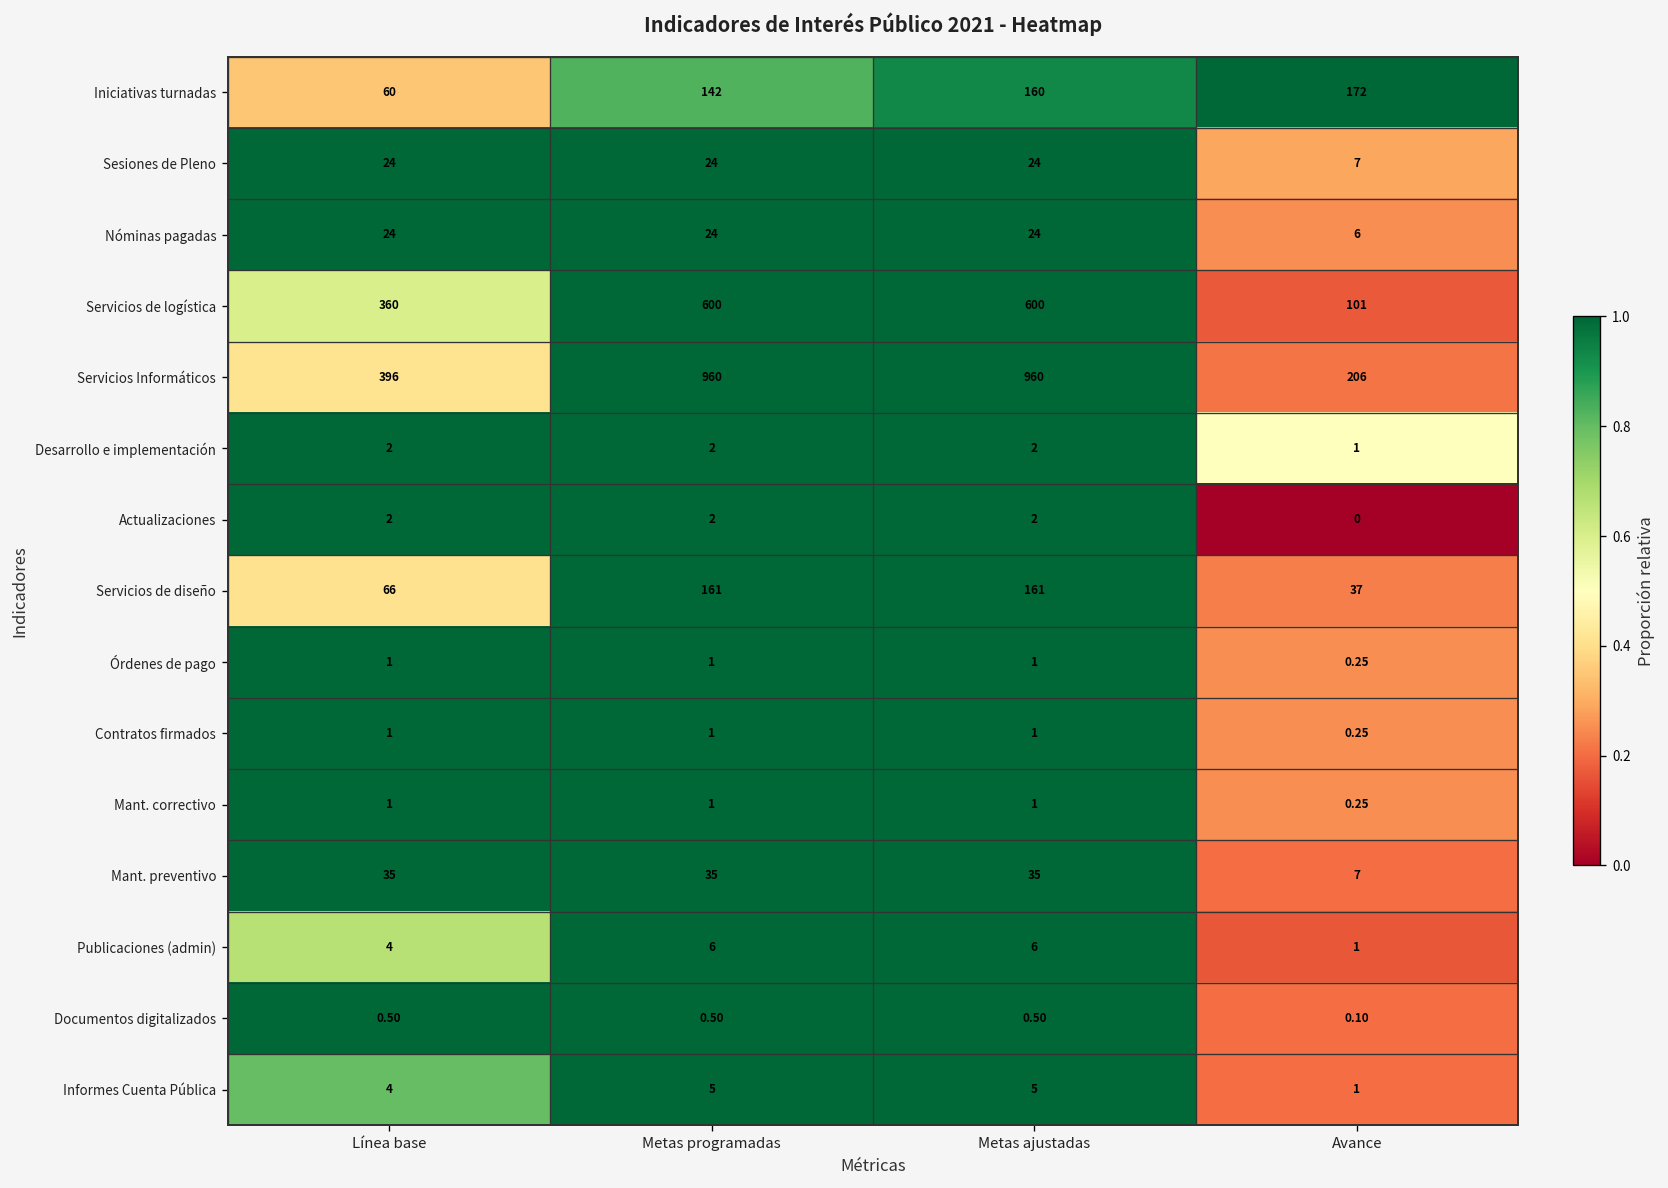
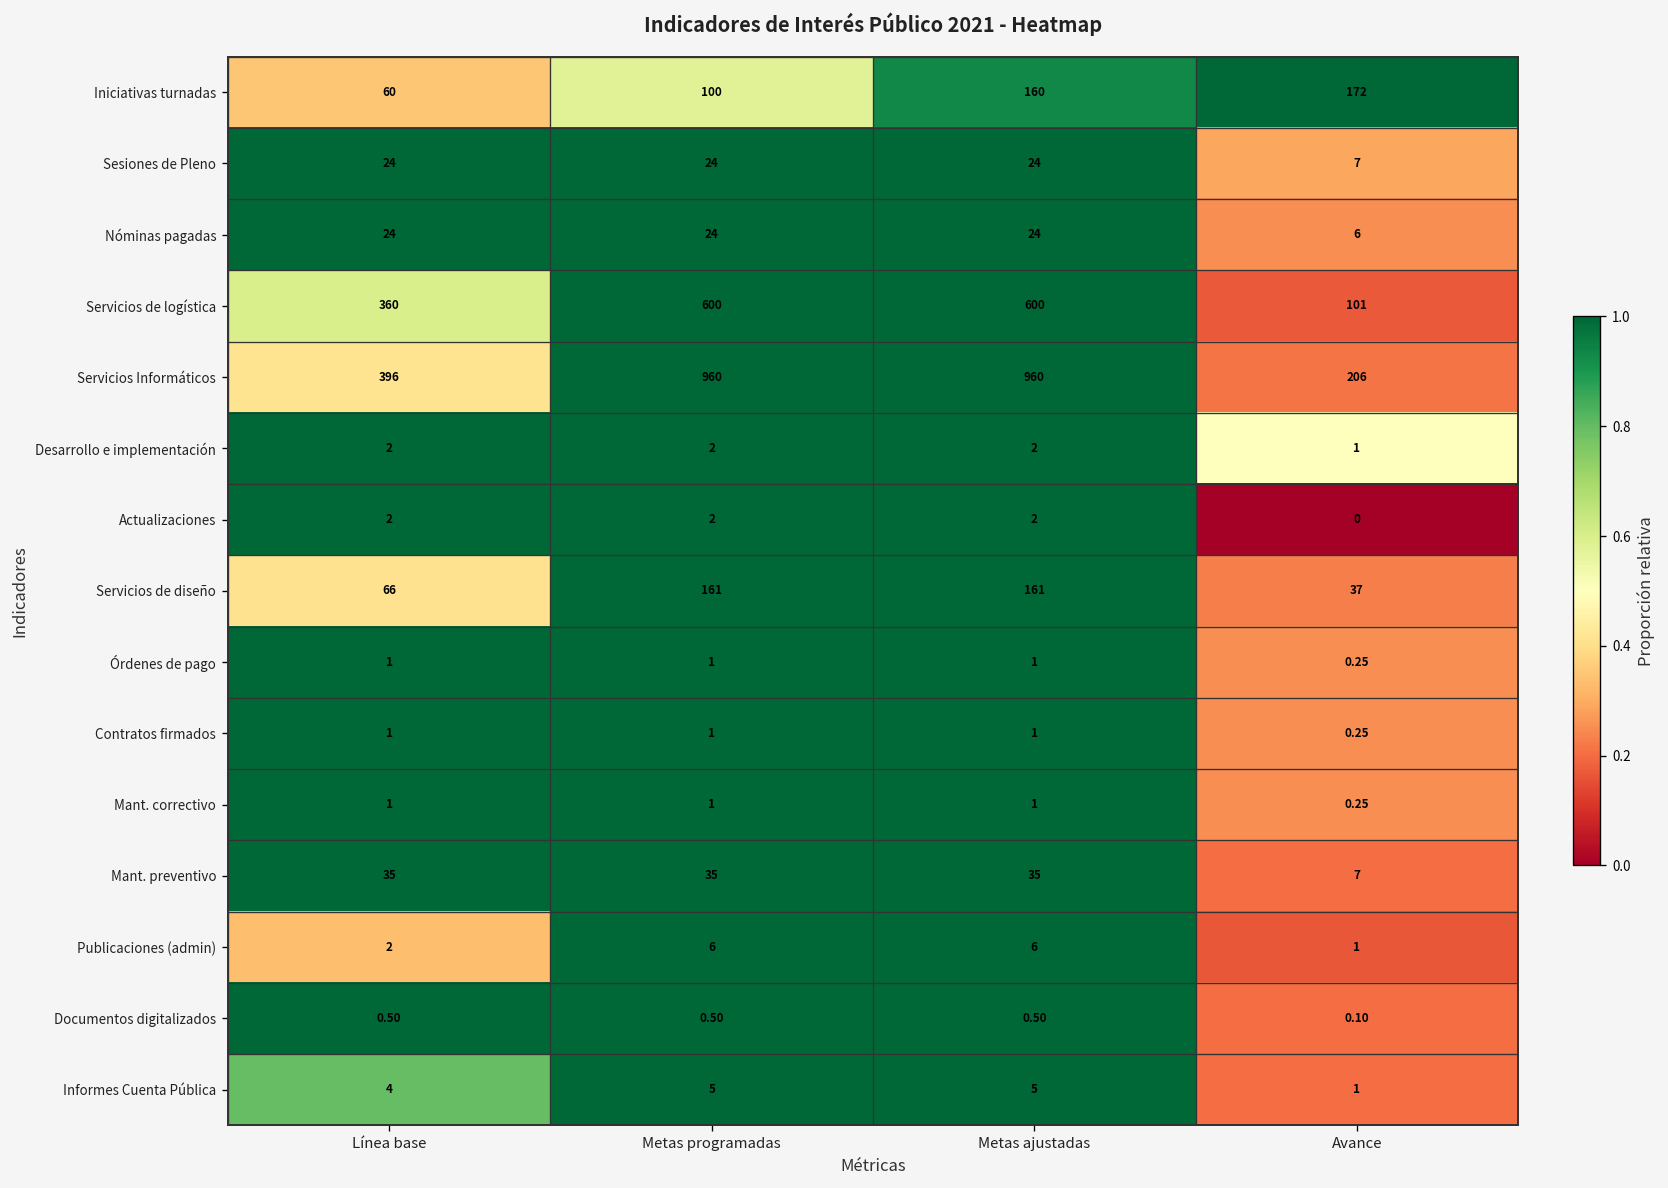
  {
    "Iniciativas turnadas": {
      "Línea base": 60,
-     "Metas programadas": 142,
+     "Metas programadas": 100,
      "Metas ajustadas": 160,
      "Avance": 172
    },
    "Sesiones de Pleno": {
      "Línea base": 24,
      "Metas programadas": 24,
      "Metas ajustadas": 24,
      "Avance": 7
    },
    "Nóminas pagadas": {
      "Línea base": 24,
      "Metas programadas": 24,
      "Metas ajustadas": 24,
      "Avance": 6
    },
    "Servicios de logística": {
      "Línea base": 360,
      "Metas programadas": 600,
      "Metas ajustadas": 600,
      "Avance": 101
    },
    "Servicios Informáticos": {
      "Línea base": 396,
      "Metas programadas": 960,
      "Metas ajustadas": 960,
      "Avance": 206
    },
    "Desarrollo e implementación": {
      "Línea base": 2,
      "Metas programadas": 2,
      "Metas ajustadas": 2,
      "Avance": 1
    },
    "Actualizaciones": {
      "Línea base": 2,
      "Metas programadas": 2,
      "Metas ajustadas": 2,
      "Avance": 0
    },
    "Servicios de diseño": {
      "Línea base": 66,
      "Metas programadas": 161,
      "Metas ajustadas": 161,
      "Avance": 37
    },
    "Órdenes de pago": {
      "Línea base": 1,
      "Metas programadas": 1,
      "Metas ajustadas": 1,
      "Avance": 0.25
    },
    "Contratos firmados": {
      "Línea base": 1,
      "Metas programadas": 1,
      "Metas ajustadas": 1,
      "Avance": 0.25
    },
    "Mant. correctivo": {
      "Línea base": 1,
      "Metas programadas": 1,
      "Metas ajustadas": 1,
      "Avance": 0.25
    },
    "Mant. preventivo": {
      "Línea base": 35,
      "Metas programadas": 35,
      "Metas ajustadas": 35,
      "Avance": 7
    },
    "Publicaciones (admin)": {
-     "Línea base": 4,
+     "Línea base": 2,
      "Metas programadas": 6,
      "Metas ajustadas": 6,
      "Avance": 1
    },
    "Documentos digitalizados": {
      "Línea base": 0.50,
      "Metas programadas": 0.50,
      "Metas ajustadas": 0.50,
      "Avance": 0.10
    },
    "Informes Cuenta Pública": {
      "Línea base": 4,
      "Metas programadas": 5,
      "Metas ajustadas": 5,
      "Avance": 1
    }
  }
